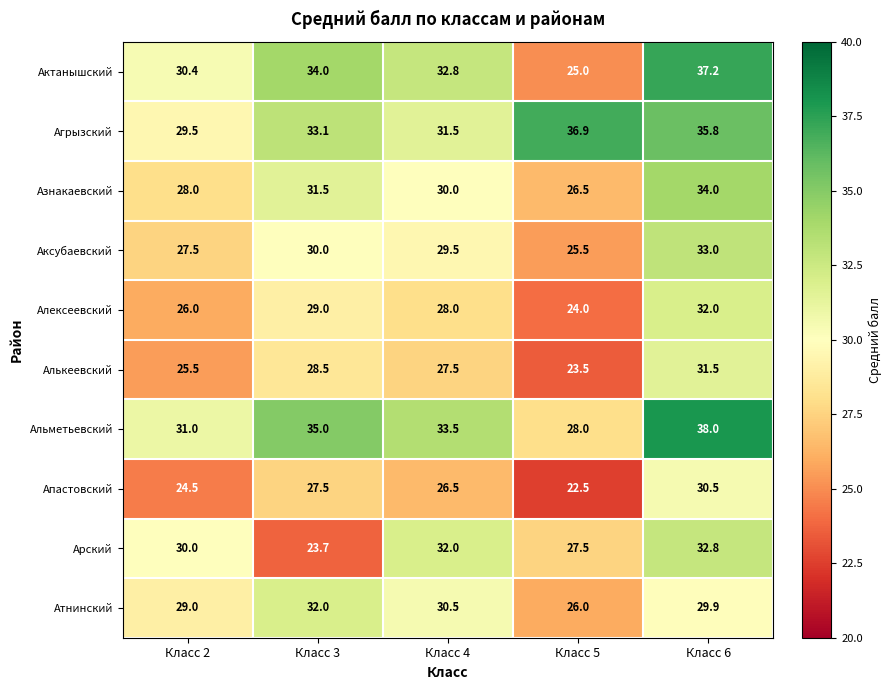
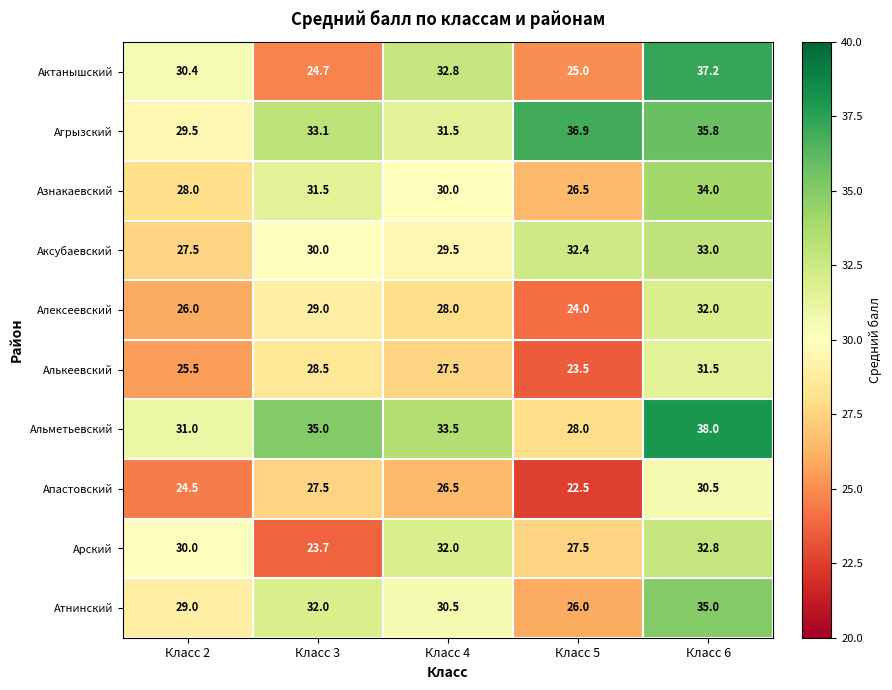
  {
    "Актанышский": {
      "Класс 2": 30.4,
-     "Класс 3": 34.0,
+     "Класс 3": 24.7,
      "Класс 4": 32.8,
      "Класс 5": 25.0,
      "Класс 6": 37.2
    },
    "Агрызский": {
      "Класс 2": 29.5,
      "Класс 3": 33.1,
      "Класс 4": 31.5,
      "Класс 5": 36.9,
      "Класс 6": 35.8
    },
    "Азнакаевский": {
      "Класс 2": 28.0,
      "Класс 3": 31.5,
      "Класс 4": 30.0,
      "Класс 5": 26.5,
      "Класс 6": 34.0
    },
    "Аксубаевский": {
      "Класс 2": 27.5,
      "Класс 3": 30.0,
      "Класс 4": 29.5,
-     "Класс 5": 25.5,
+     "Класс 5": 32.4,
      "Класс 6": 33.0
    },
    "Алексеевский": {
      "Класс 2": 26.0,
      "Класс 3": 29.0,
      "Класс 4": 28.0,
      "Класс 5": 24.0,
      "Класс 6": 32.0
    },
    "Алькеевский": {
      "Класс 2": 25.5,
      "Класс 3": 28.5,
      "Класс 4": 27.5,
      "Класс 5": 23.5,
      "Класс 6": 31.5
    },
    "Альметьевский": {
      "Класс 2": 31.0,
      "Класс 3": 35.0,
      "Класс 4": 33.5,
      "Класс 5": 28.0,
      "Класс 6": 38.0
    },
    "Апастовский": {
      "Класс 2": 24.5,
      "Класс 3": 27.5,
      "Класс 4": 26.5,
      "Класс 5": 22.5,
      "Класс 6": 30.5
    },
    "Арский": {
      "Класс 2": 30.0,
      "Класс 3": 23.7,
      "Класс 4": 32.0,
      "Класс 5": 27.5,
      "Класс 6": 32.8
    },
    "Атнинский": {
      "Класс 2": 29.0,
      "Класс 3": 32.0,
      "Класс 4": 30.5,
      "Класс 5": 26.0,
-     "Класс 6": 29.9
+     "Класс 6": 35.0
    }
  }
